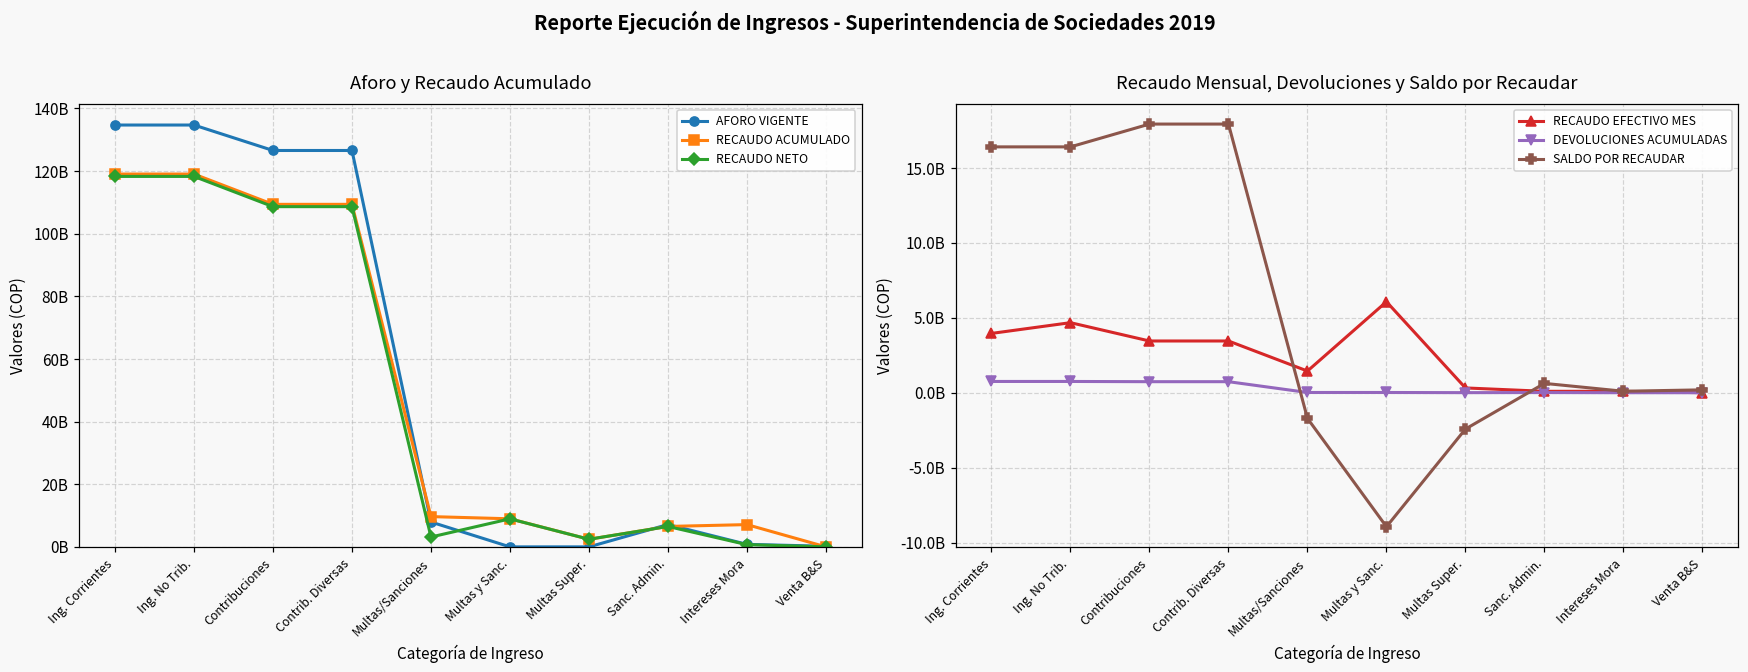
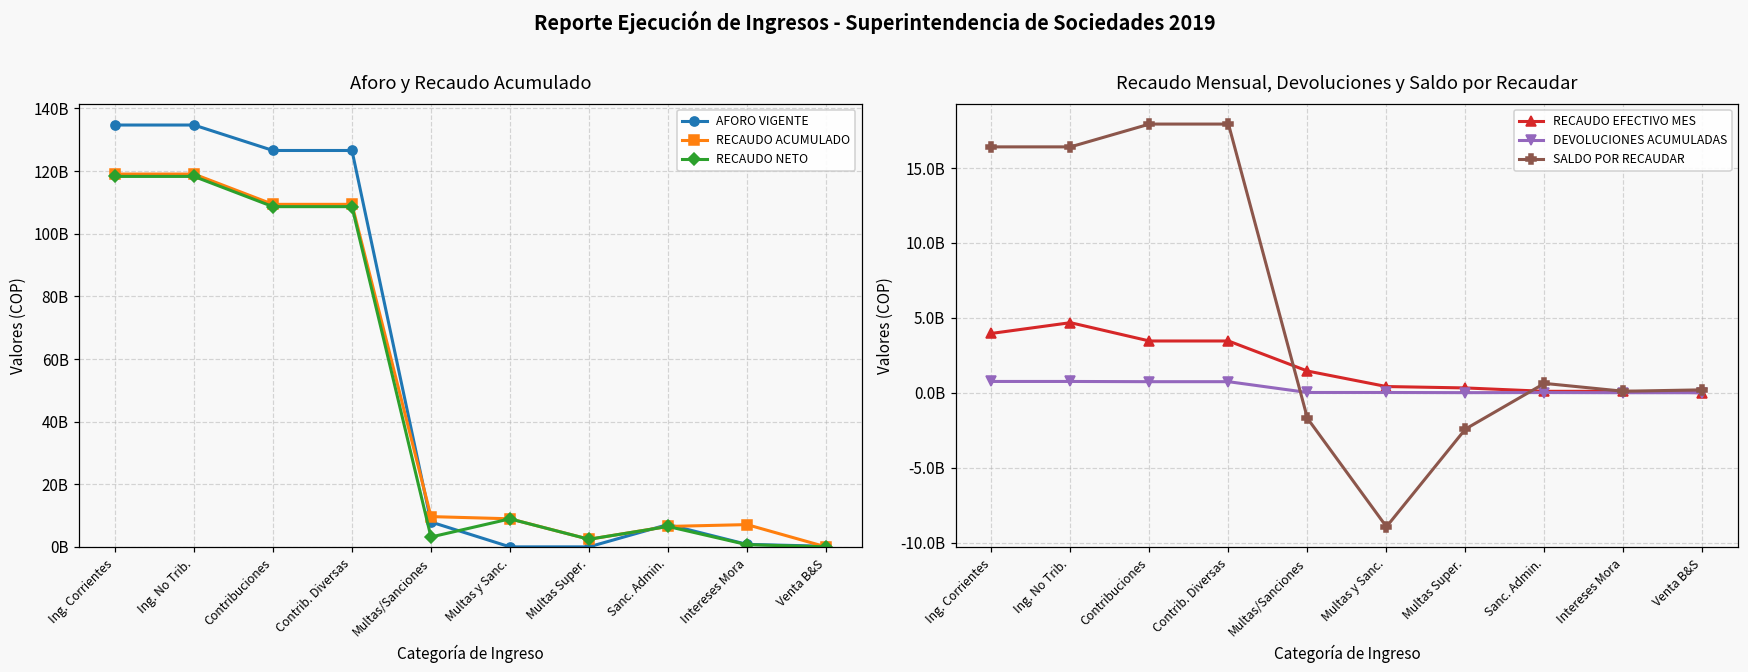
  {
    "Aforo y Recaudo Acumulado": {
      "AFORO VIGENTE": {
        "Ing. Corrientes": 135000000000,
        "Ing. No Trib.": 135000000000,
        "Contribuciones": 127000000000,
        "Contrib. Diversas": 127000000000,
        "Multas/Sanciones": 8000000000,
        "Multas y Sanc.": 0,
        "Multas Super.": 0
      },
      "RECAUDO ACUMULADO": {
        "Multas/Sanciones": 10000000000,
        "Intereses Mora": 7000000000
      },
      "RECAUDO NETO": {
        "Multas/Sanciones": 3000000000
      }
    },
    "Recaudo Mensual, Devoluciones y Saldo por Recaudar": {
      "RECAUDO EFECTIVO MES": {
        "Ing. Corrientes": 4000000000,
        "Ing. No Trib.": 4700000000,
        "Contribuciones": 3500000000,
        "Contrib. Diversas": 3500000000,
        "Multas/Sanciones": 1400000000,
-       "Multas y Sanc.": 6100000000,
+       "Multas y Sanc.": 400000000,
        "Multas Super.": 300000000
      },
      "DEVOLUCIONES ACUMULADAS": {
        "Ing. Corrientes": 800000000,
        "Ing. No Trib.": 800000000,
        "Contribuciones": 700000000,
        "Contrib. Diversas": 700000000,
        "Multas/Sanciones": 0,
        "Multas y Sanc.": 0,
        "Multas Super.": 0
      },
      "SALDO POR RECAUDAR": {
        "Ing. Corrientes": 16400000000,
        "Ing. No Trib.": 16400000000,
        "Contribuciones": 17900000000,
        "Contrib. Diversas": 17900000000,
        "Multas/Sanciones": -1700000000,
        "Multas y Sanc.": -8900000000,
        "Multas Super.": -2400000000,
        "Sanc. Admin.": 600000000,
        "Venta B&S": 200000000
      }
    }
  }
